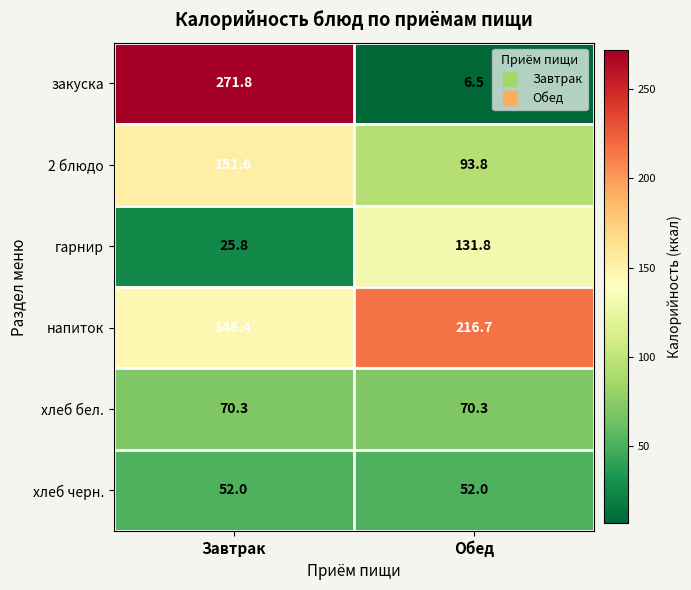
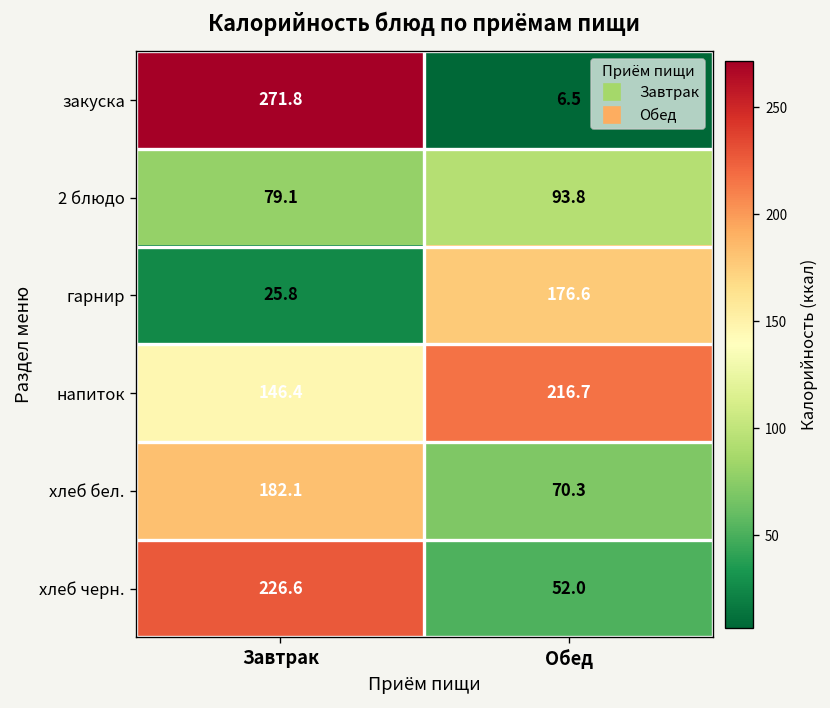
  {
    "закуска": {
      "Завтрак": 271.8,
      "Обед": 6.5
    },
    "2 блюдо": {
-     "Завтрак": 151.6,
+     "Завтрак": 79.1,
      "Обед": 93.8
    },
    "гарнир": {
      "Завтрак": 25.8,
-     "Обед": 131.8
+     "Обед": 176.6
    },
    "напиток": {
      "Завтрак": 146.4,
      "Обед": 216.7
    },
    "хлеб бел.": {
-     "Завтрак": 70.3,
+     "Завтрак": 182.1,
      "Обед": 70.3
    },
    "хлеб черн.": {
-     "Завтрак": 52.0,
+     "Завтрак": 226.6,
      "Обед": 52.0
    }
  }
